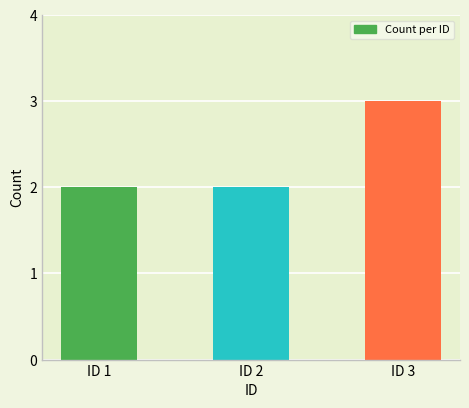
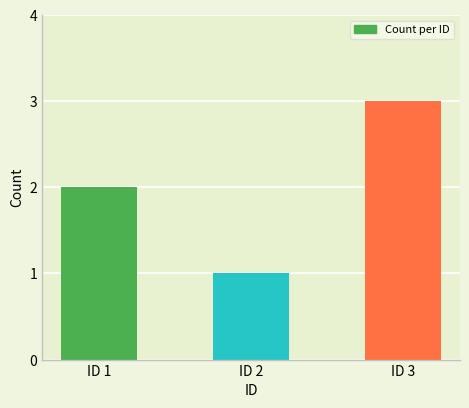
  {
    "ID 1": 2,
-   "ID 2": 2,
+   "ID 2": 1,
    "ID 3": 3
  }
